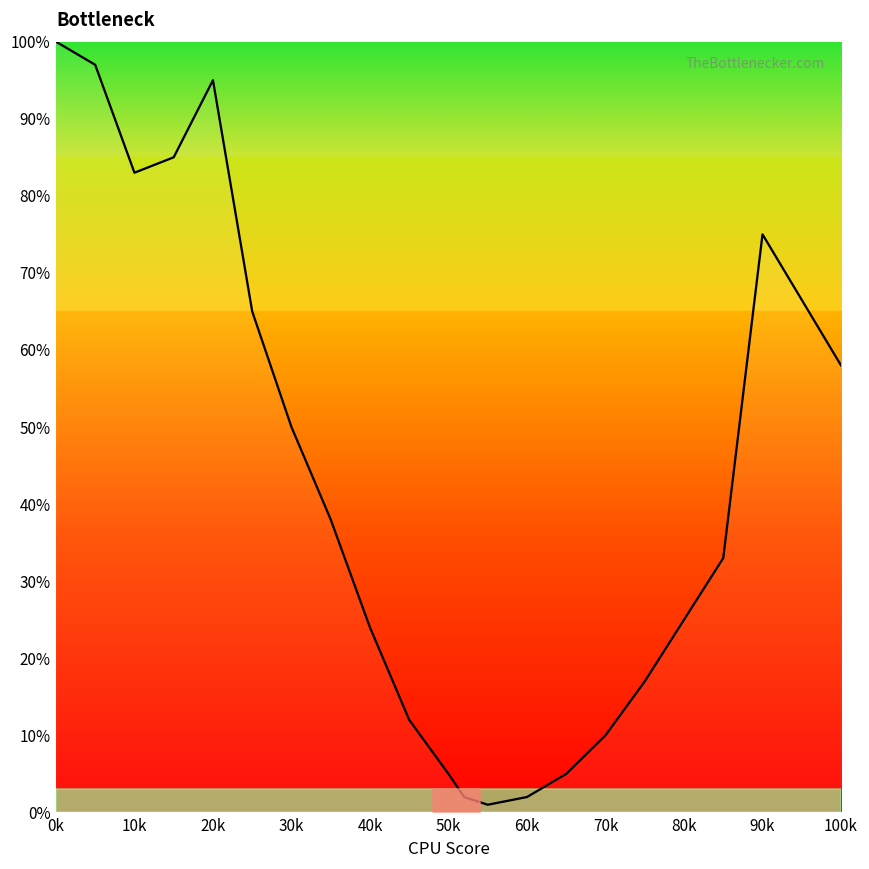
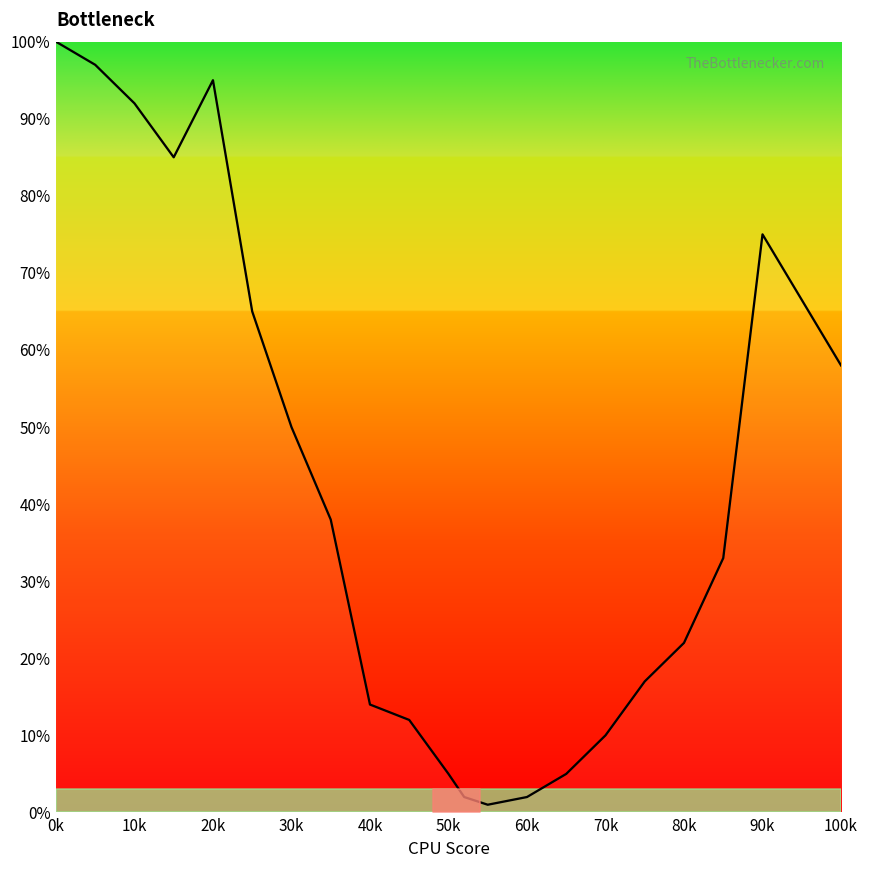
  {
    "0k": "100%",
-   "10k": "83%",
+   "10k": "92%",
    "20k": "95%",
    "30k": "50%",
-   "40k": "24%",
+   "40k": "14%",
    "50k": "5%",
    "70k": "10%",
-   "80k": "25%",
+   "80k": "22%",
    "90k": "75%",
    "100k": "58%"
  }
